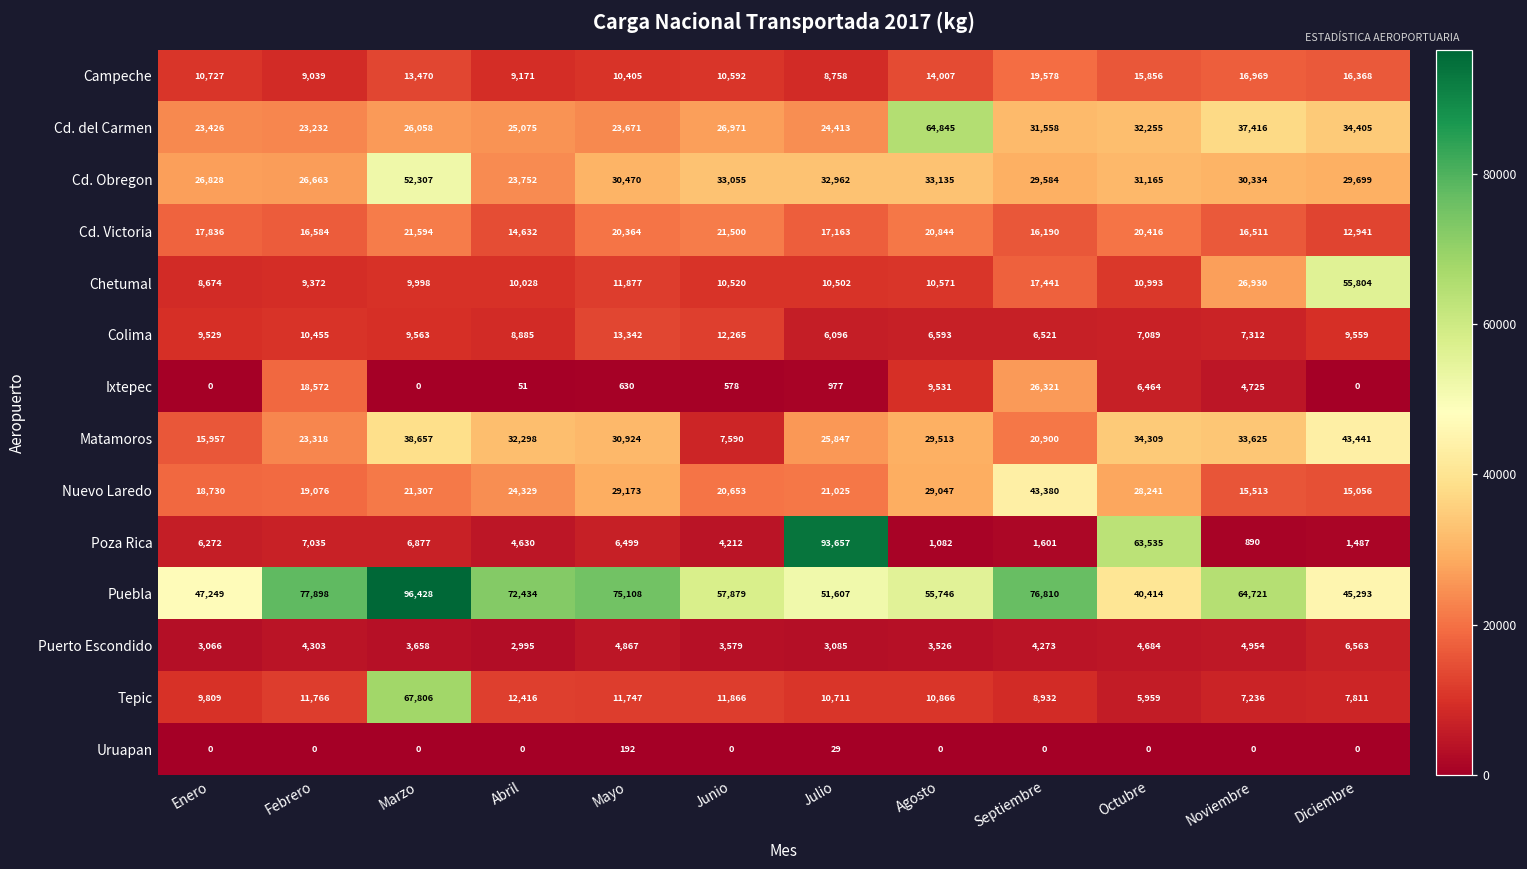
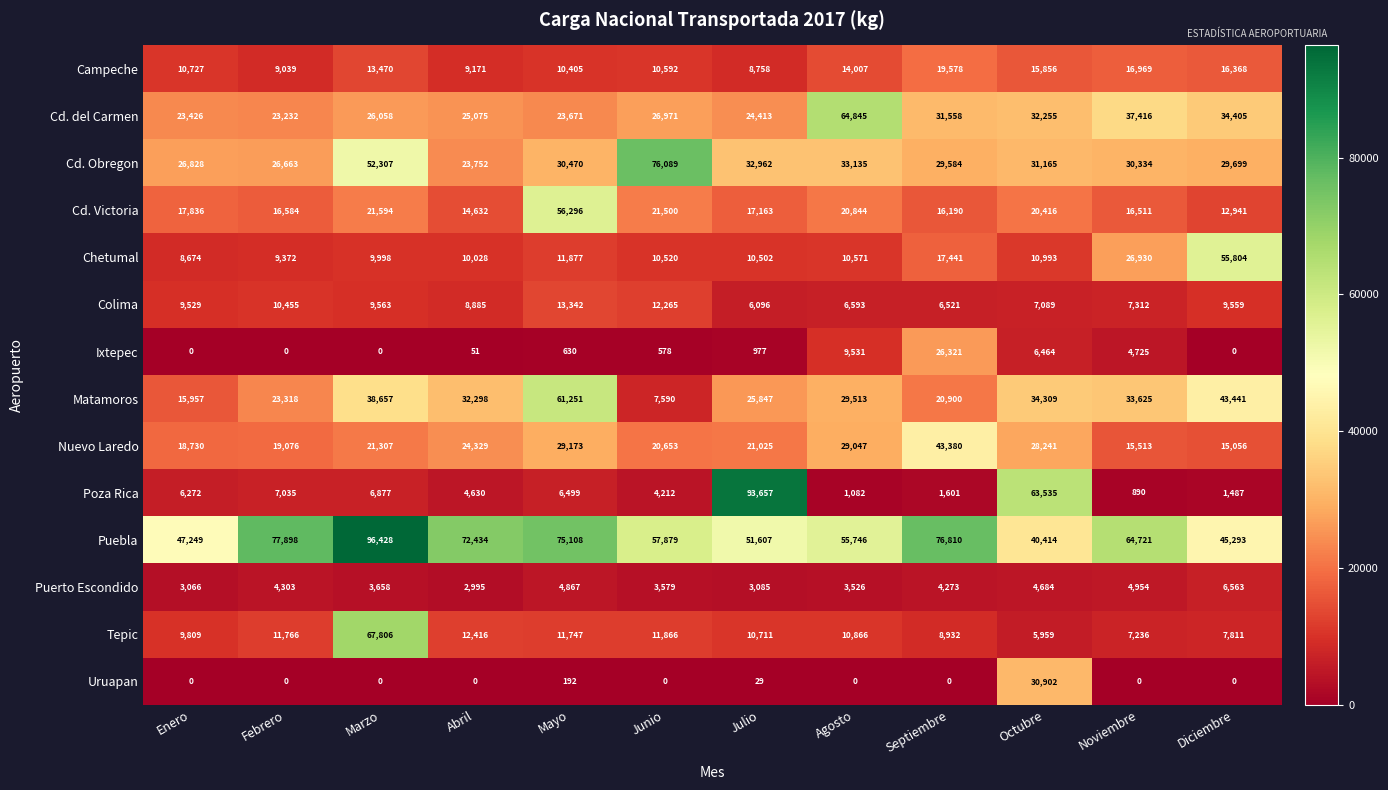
  {
    "Campeche": {
      "Enero": "10,727",
      "Febrero": "9,039",
      "Marzo": "13,470",
      "Abril": "9,171",
      "Mayo": "10,405",
      "Junio": "10,592",
      "Julio": "8,758",
      "Agosto": "14,007",
      "Septiembre": "19,578",
      "Octubre": "15,856",
      "Noviembre": "16,969",
      "Diciembre": "16,368"
    },
    "Cd. del Carmen": {
      "Enero": "23,426",
      "Febrero": "23,232",
      "Marzo": "26,058",
      "Abril": "25,075",
      "Mayo": "23,671",
      "Junio": "26,971",
      "Julio": "24,413",
      "Agosto": "64,845",
      "Septiembre": "31,558",
      "Octubre": "32,255",
      "Noviembre": "37,416",
      "Diciembre": "34,405"
    },
    "Cd. Obregon": {
      "Enero": "26,828",
      "Febrero": "26,663",
      "Marzo": "52,307",
      "Abril": "23,752",
      "Mayo": "30,470",
-     "Junio": "33,055",
+     "Junio": "76,089",
      "Julio": "32,962",
      "Agosto": "33,135",
      "Septiembre": "29,584",
      "Octubre": "31,165",
      "Noviembre": "30,334",
      "Diciembre": "29,699"
    },
    "Cd. Victoria": {
      "Enero": "17,836",
      "Febrero": "16,584",
      "Marzo": "21,594",
      "Abril": "14,632",
-     "Mayo": "20,364",
+     "Mayo": "56,296",
      "Junio": "21,500",
      "Julio": "17,163",
      "Agosto": "20,844",
      "Septiembre": "16,190",
      "Octubre": "20,416",
      "Noviembre": "16,511",
      "Diciembre": "12,941"
    },
    "Chetumal": {
      "Enero": "8,674",
      "Febrero": "9,372",
      "Marzo": "9,998",
      "Abril": "10,028",
      "Mayo": "11,877",
      "Junio": "10,520",
      "Julio": "10,502",
      "Agosto": "10,571",
      "Septiembre": "17,441",
      "Octubre": "10,993",
      "Noviembre": "26,930",
      "Diciembre": "55,804"
    },
    "Colima": {
      "Enero": "9,529",
      "Febrero": "10,455",
      "Marzo": "9,563",
      "Abril": "8,885",
      "Mayo": "13,342",
      "Junio": "12,265",
      "Julio": "6,096",
      "Agosto": "6,593",
      "Septiembre": "6,521",
      "Octubre": "7,089",
      "Noviembre": "7,312",
      "Diciembre": "9,559"
    },
    "Ixtepec": {
      "Enero": "0",
-     "Febrero": "18,572",
+     "Febrero": "0",
      "Marzo": "0",
      "Abril": "51",
      "Mayo": "630",
      "Junio": "578",
      "Julio": "977",
      "Agosto": "9,531",
      "Septiembre": "26,321",
      "Octubre": "6,464",
      "Noviembre": "4,725",
      "Diciembre": "0"
    },
    "Matamoros": {
      "Enero": "15,957",
      "Febrero": "23,318",
      "Marzo": "38,657",
      "Abril": "32,298",
-     "Mayo": "30,924",
+     "Mayo": "61,251",
      "Junio": "7,590",
      "Julio": "25,847",
      "Agosto": "29,513",
      "Septiembre": "20,900",
      "Octubre": "34,309",
      "Noviembre": "33,625",
      "Diciembre": "43,441"
    },
    "Nuevo Laredo": {
      "Enero": "18,730",
      "Febrero": "19,076",
      "Marzo": "21,307",
      "Abril": "24,329",
      "Mayo": "29,173",
      "Junio": "20,653",
      "Julio": "21,025",
      "Agosto": "29,047",
      "Septiembre": "43,380",
      "Octubre": "28,241",
      "Noviembre": "15,513",
      "Diciembre": "15,056"
    },
    "Poza Rica": {
      "Enero": "6,272",
      "Febrero": "7,035",
      "Marzo": "6,877",
      "Abril": "4,630",
      "Mayo": "6,499",
      "Junio": "4,212",
      "Julio": "93,657",
      "Agosto": "1,082",
      "Septiembre": "1,601",
      "Octubre": "63,535",
      "Noviembre": "890",
      "Diciembre": "1,487"
    },
    "Puebla": {
      "Enero": "47,249",
      "Febrero": "77,898",
      "Marzo": "96,428",
      "Abril": "72,434",
      "Mayo": "75,108",
      "Junio": "57,879",
      "Julio": "51,607",
      "Agosto": "55,746",
      "Septiembre": "76,810",
      "Octubre": "40,414",
      "Noviembre": "64,721",
      "Diciembre": "45,293"
    },
    "Puerto Escondido": {
      "Enero": "3,066",
      "Febrero": "4,303",
      "Marzo": "3,658",
      "Abril": "2,995",
      "Mayo": "4,867",
      "Junio": "3,579",
      "Julio": "3,085",
      "Agosto": "3,526",
      "Septiembre": "4,273",
      "Octubre": "4,684",
      "Noviembre": "4,954",
      "Diciembre": "6,563"
    },
    "Tepic": {
      "Enero": "9,809",
      "Febrero": "11,766",
      "Marzo": "67,806",
      "Abril": "12,416",
      "Mayo": "11,747",
      "Junio": "11,866",
      "Julio": "10,711",
      "Agosto": "10,866",
      "Septiembre": "8,932",
      "Octubre": "5,959",
      "Noviembre": "7,236",
      "Diciembre": "7,811"
    },
    "Uruapan": {
      "Enero": "0",
      "Febrero": "0",
      "Marzo": "0",
      "Abril": "0",
      "Mayo": "192",
      "Junio": "0",
      "Julio": "29",
      "Agosto": "0",
      "Septiembre": "0",
-     "Octubre": "0",
+     "Octubre": "30,902",
      "Noviembre": "0",
      "Diciembre": "0"
    }
  }
